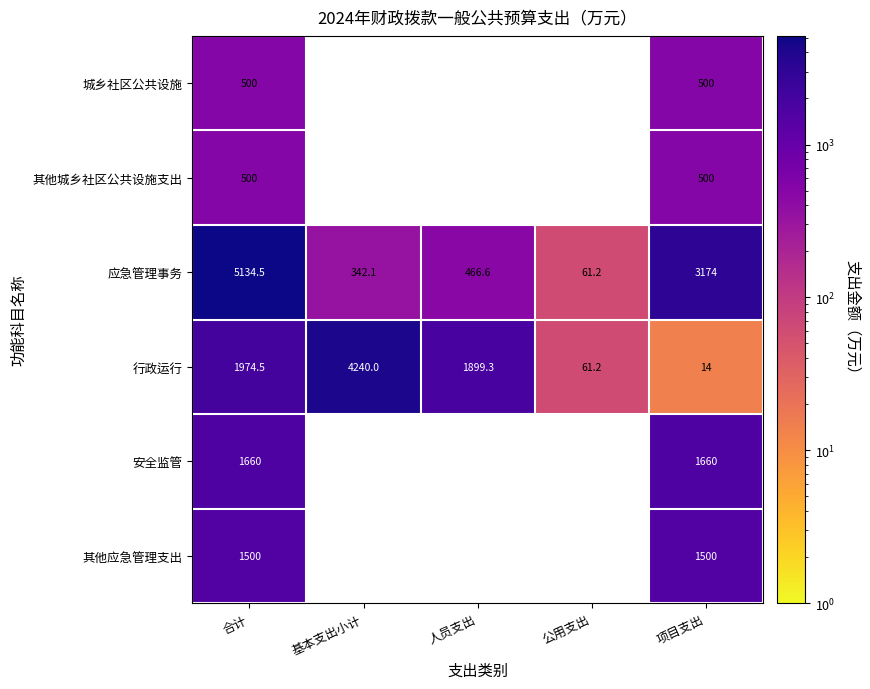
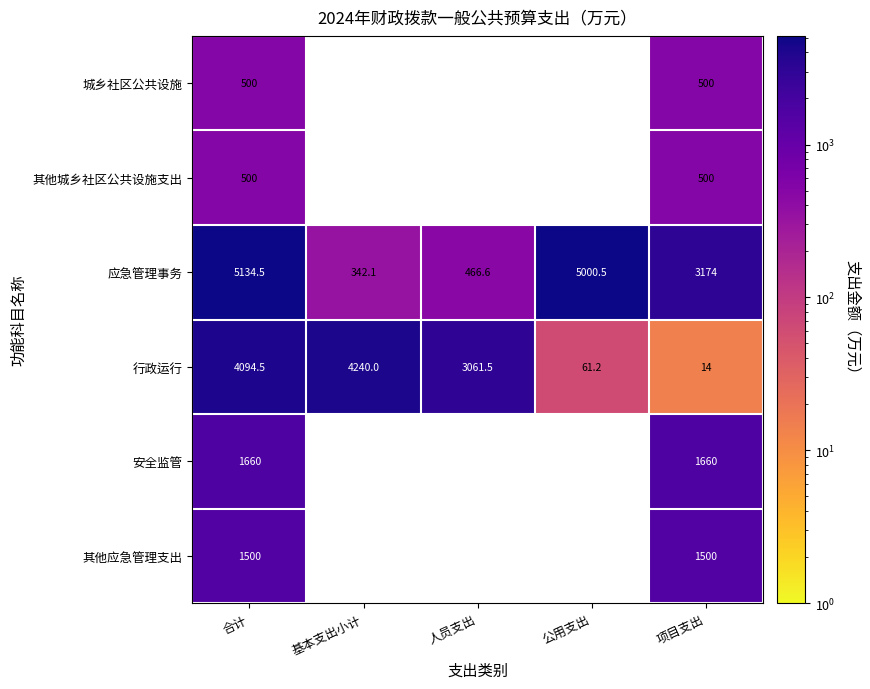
  {
    "城乡社区公共设施": {
      "合计": 500,
      "项目支出": 500
    },
    "其他城乡社区公共设施支出": {
      "合计": 500,
      "项目支出": 500
    },
    "应急管理事务": {
      "合计": 5134.5,
      "基本支出小计": 342.1,
      "人员支出": 466.6,
-     "公用支出": 61.2,
+     "公用支出": 5000.5,
      "项目支出": 3174
    },
    "行政运行": {
-     "合计": 1974.5,
+     "合计": 4094.5,
      "基本支出小计": 4240.0,
-     "人员支出": 1899.3,
+     "人员支出": 3061.5,
      "公用支出": 61.2,
      "项目支出": 14
    },
    "安全监管": {
      "合计": 1660,
      "项目支出": 1660
    },
    "其他应急管理支出": {
      "合计": 1500,
      "项目支出": 1500
    }
  }
